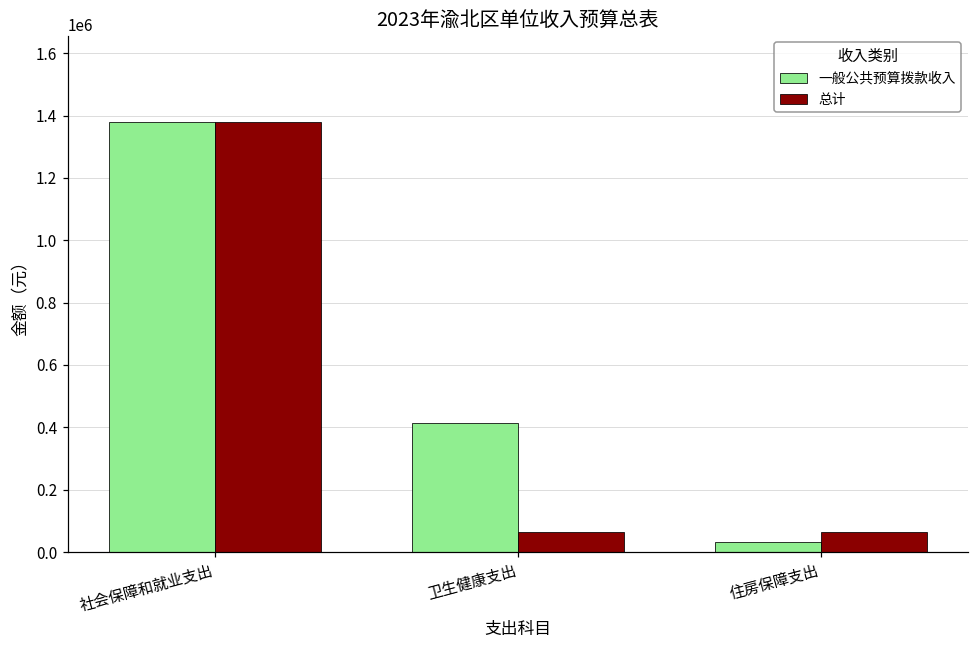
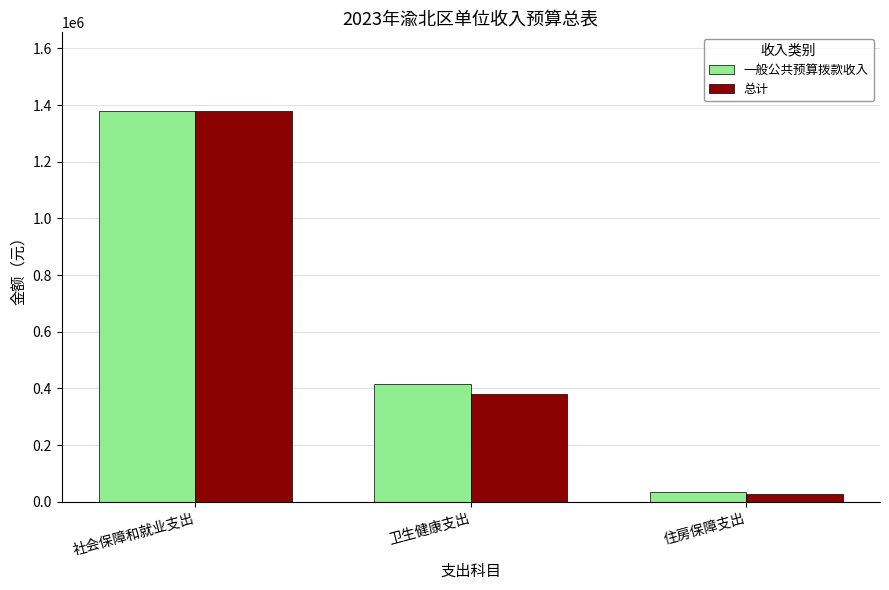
  {
    "一般公共预算拨款收入": {
      "社会保障和就业支出": 1380000,
      "卫生健康支出": 420000,
      "住房保障支出": 30000
    },
    "总计": {
      "社会保障和就业支出": 1380000,
-     "卫生健康支出": 60000,
-     "住房保障支出": 60000
+     "卫生健康支出": 380000,
+     "住房保障支出": 30000
    }
  }
